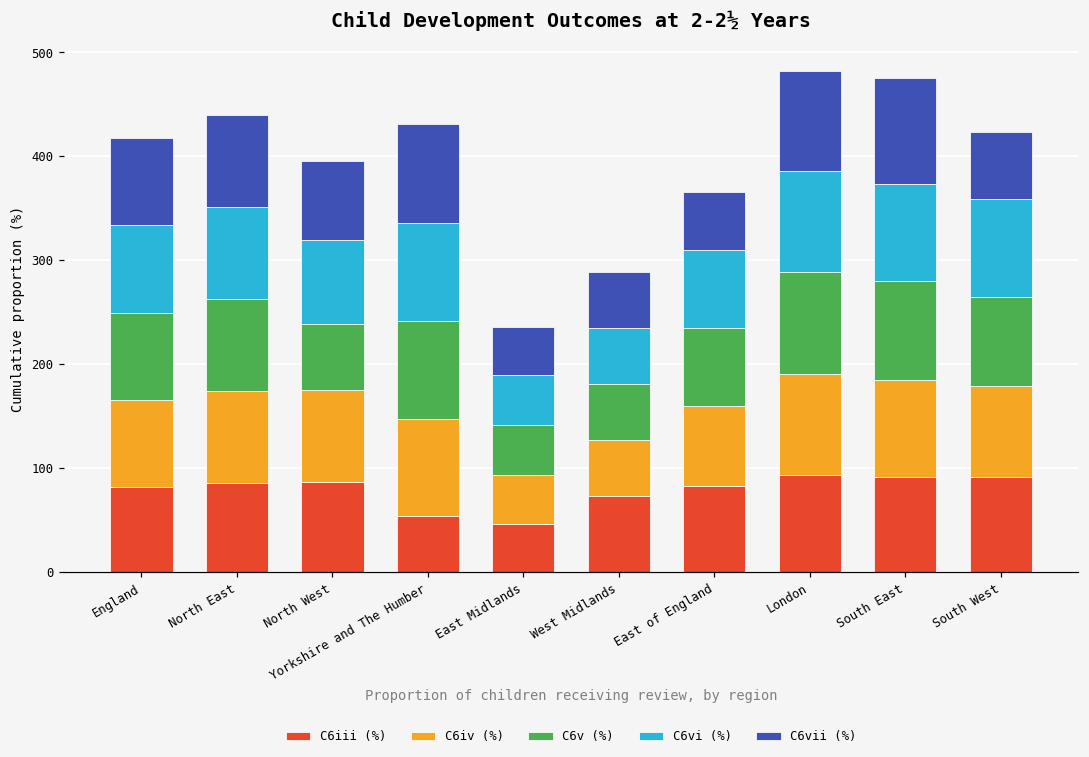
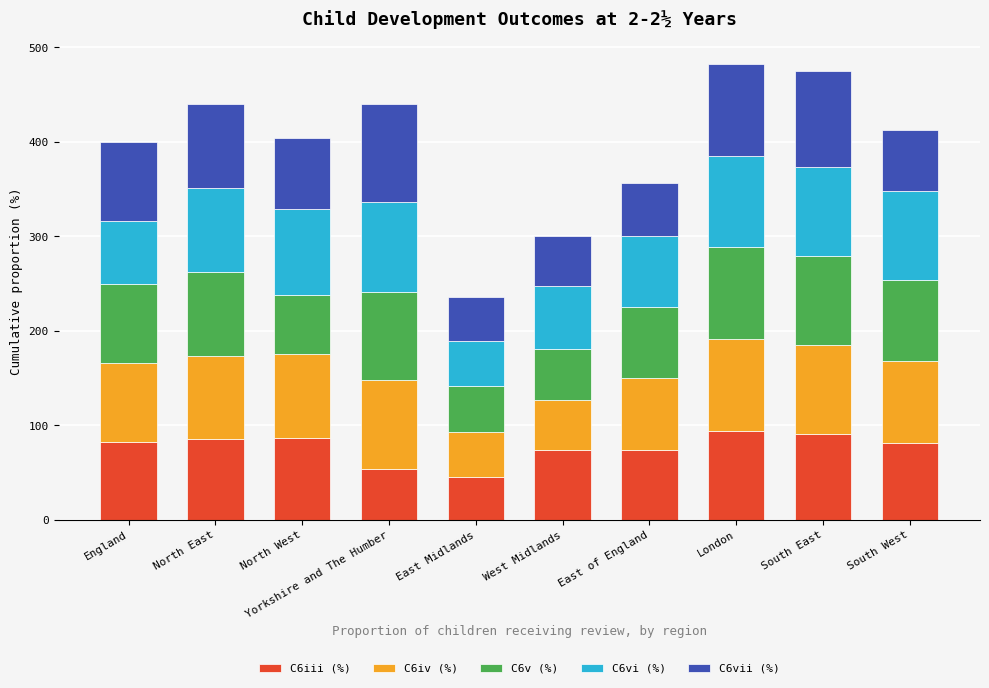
  {
    "C6iii (%)": {
      "England": 80,
      "North East": 90,
      "North West": 90,
      "Yorkshire and The Humber": 50,
      "East Midlands": 50,
      "West Midlands": 70,
-     "East of England": 80,
+     "East of England": 70,
      "London": 90,
      "South East": 90,
-     "South West": 90
+     "South West": 80
    },
    "C6iv (%)": {
      "England": 80,
      "North East": 90,
      "North West": 90,
      "Yorkshire and The Humber": 90,
      "East Midlands": 50,
      "West Midlands": 50,
      "East of England": 80,
      "London": 100,
      "South East": 90,
      "South West": 90
    },
    "C6v (%)": {
      "England": 80,
      "North East": 90,
      "North West": 60,
      "Yorkshire and The Humber": 90,
      "East Midlands": 50,
      "West Midlands": 50,
      "East of England": 80,
      "London": 100,
      "South East": 90,
      "South West": 90
    },
    "C6vi (%)": {
-     "England": 80,
+     "England": 70,
      "North East": 90,
-     "North West": 80,
+     "North West": 90,
      "Yorkshire and The Humber": 90,
      "East Midlands": 50,
-     "West Midlands": 50,
+     "West Midlands": 70,
      "East of England": 80,
      "London": 100,
      "South East": 90,
      "South West": 90
    },
    "C6vii (%)": {
      "England": 80,
      "North East": 90,
      "North West": 80,
-     "Yorkshire and The Humber": 90,
+     "Yorkshire and The Humber": 100,
      "East Midlands": 50,
      "West Midlands": 50,
      "East of England": 60,
      "London": 100,
      "South East": 100,
      "South West": 60
    }
  }
